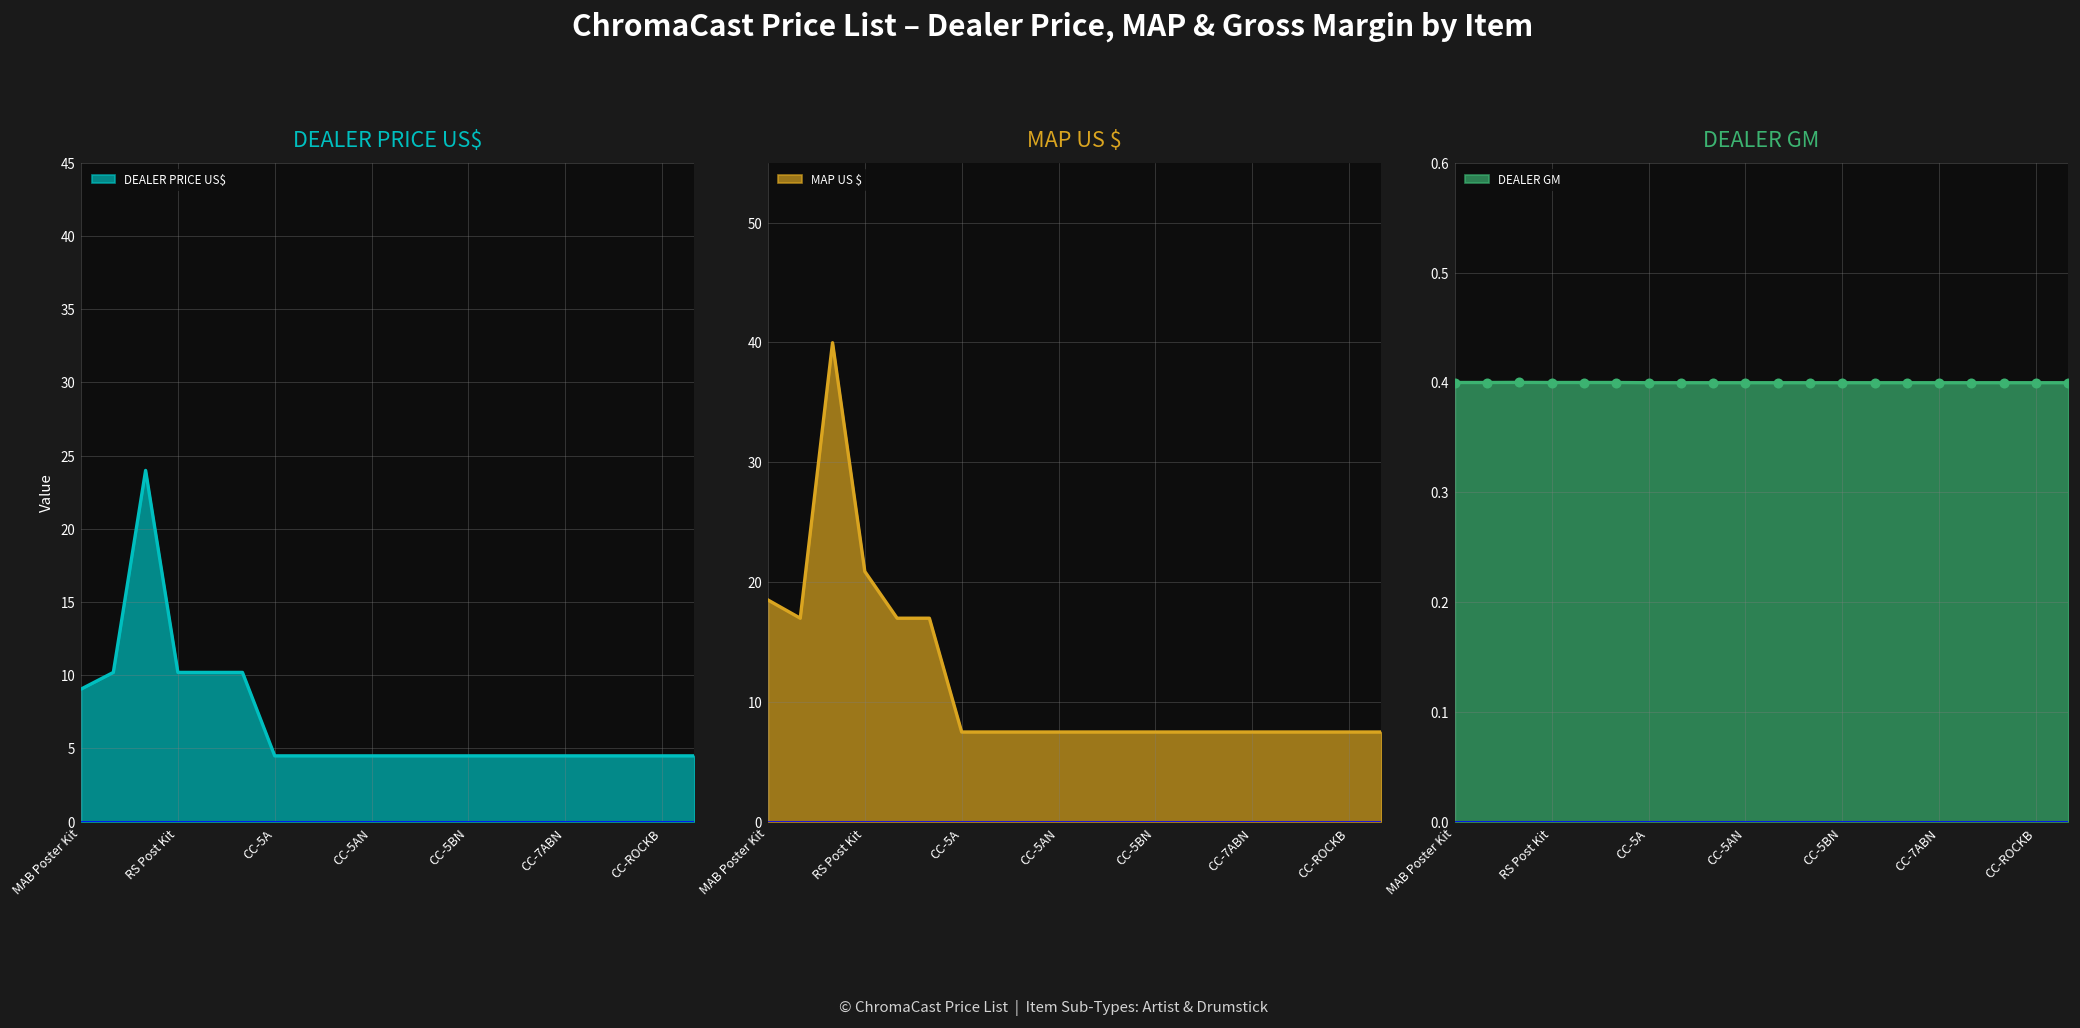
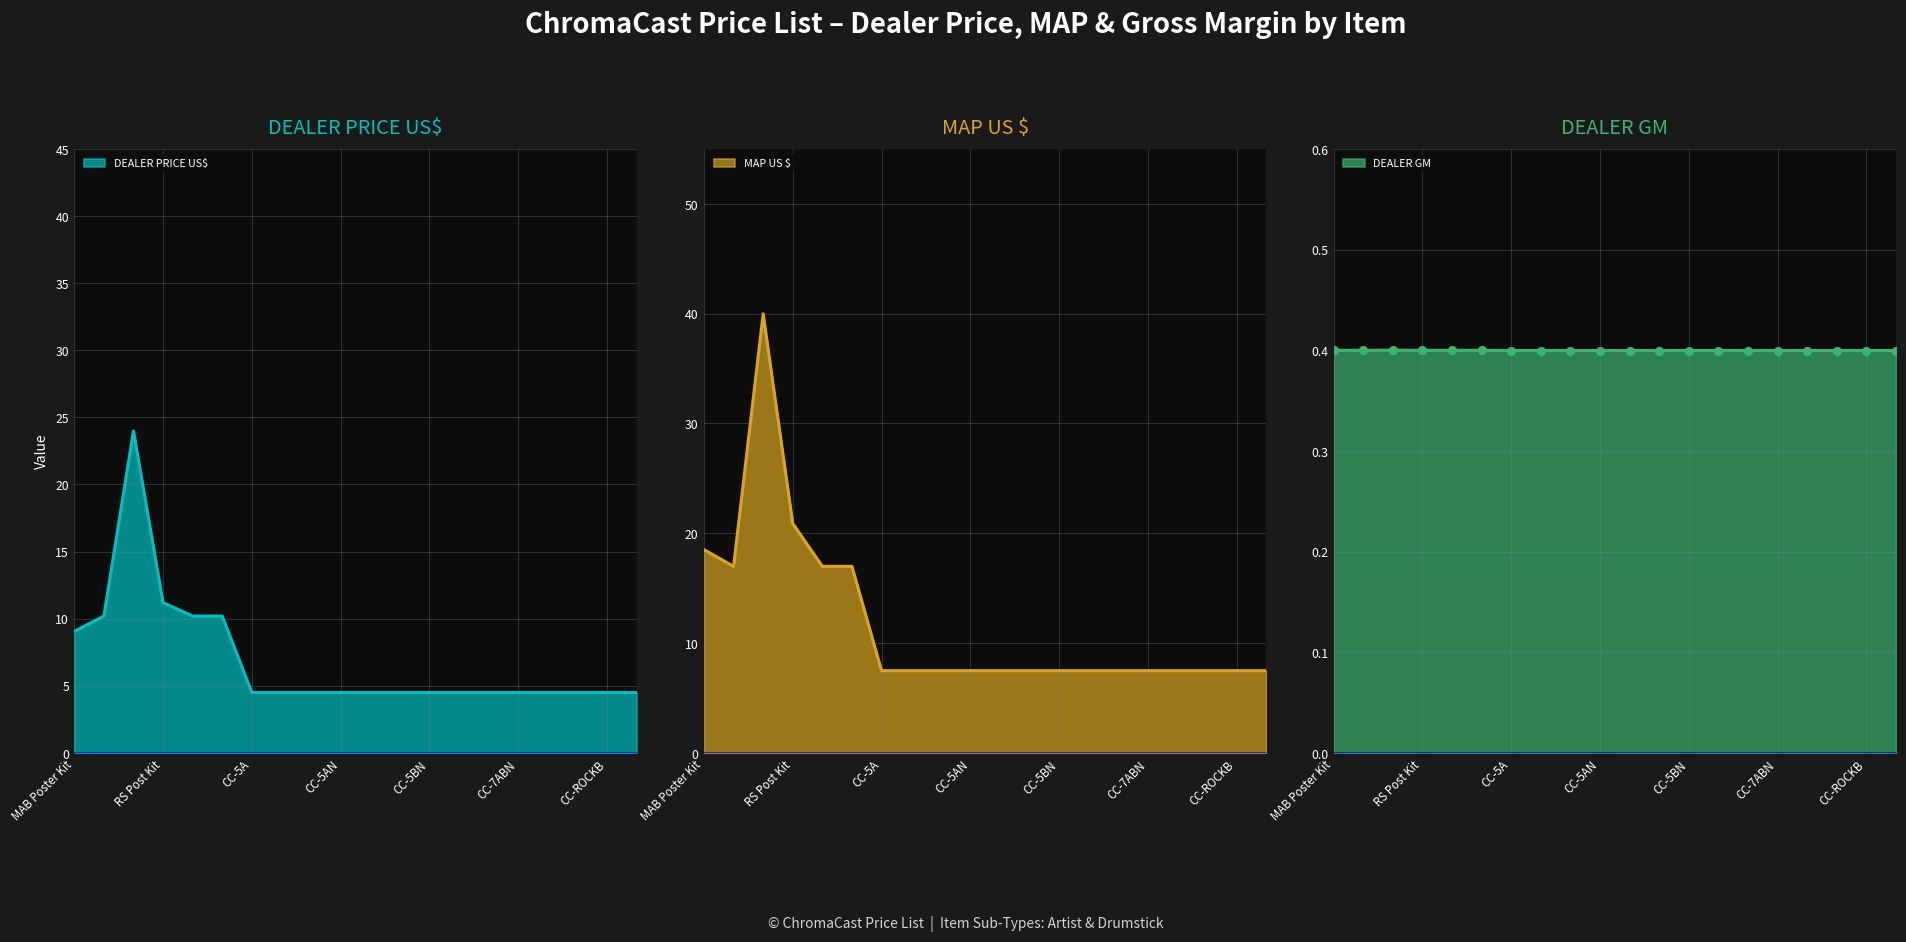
  {
    "DEALER PRICE US$": {
      "MAB Poster Kit": 9.1,
-     "RS Post Kit": 10.2,
+     "RS Post Kit": 11.2,
      "CC-5A": 4.5,
      "CC-5AN": 4.5,
      "CC-5BN": 4.5,
      "CC-7ABN": 4.5,
      "CC-ROCKB": 4.5
    },
    "MAP US $": {
      "MAB Poster Kit": 19,
      "RS Post Kit": 21,
      "CC-5A": 7,
      "CC-5AN": 7,
      "CC-5BN": 7,
      "CC-7ABN": 7,
      "CC-ROCKB": 7
    },
    "DEALER GM": {
      "MAB Poster Kit": 0.40,
      "RS Post Kit": 0.40,
      "CC-5A": 0.40,
      "CC-5AN": 0.40,
      "CC-5BN": 0.40,
      "CC-7ABN": 0.40,
      "CC-ROCKB": 0.40
    }
  }
